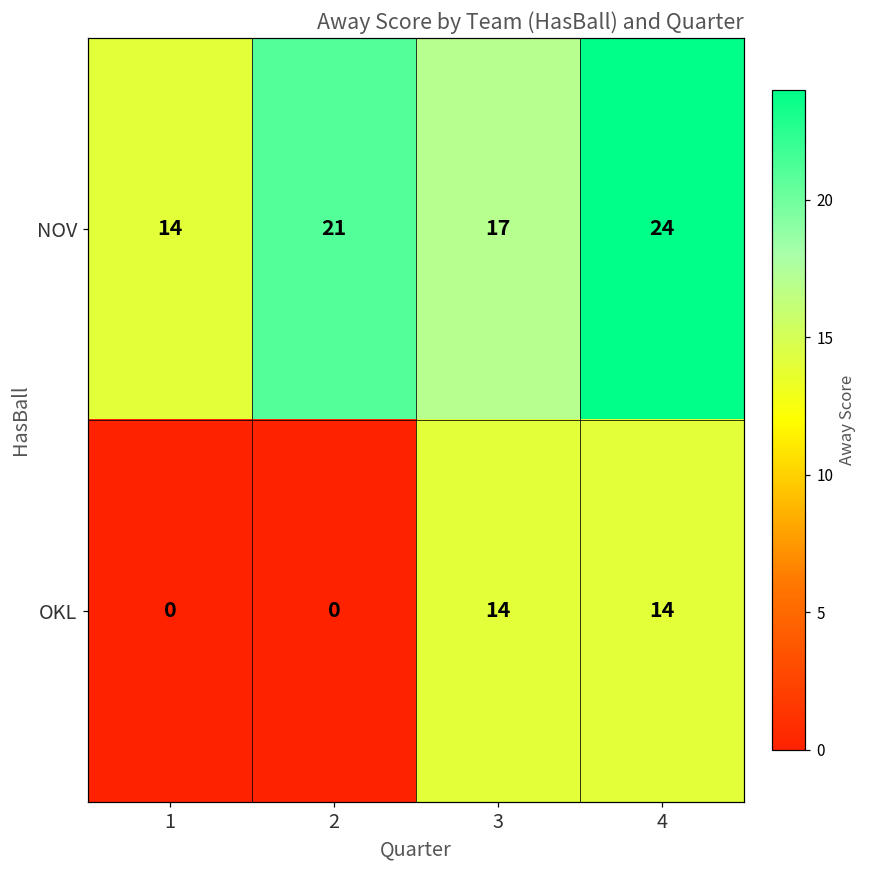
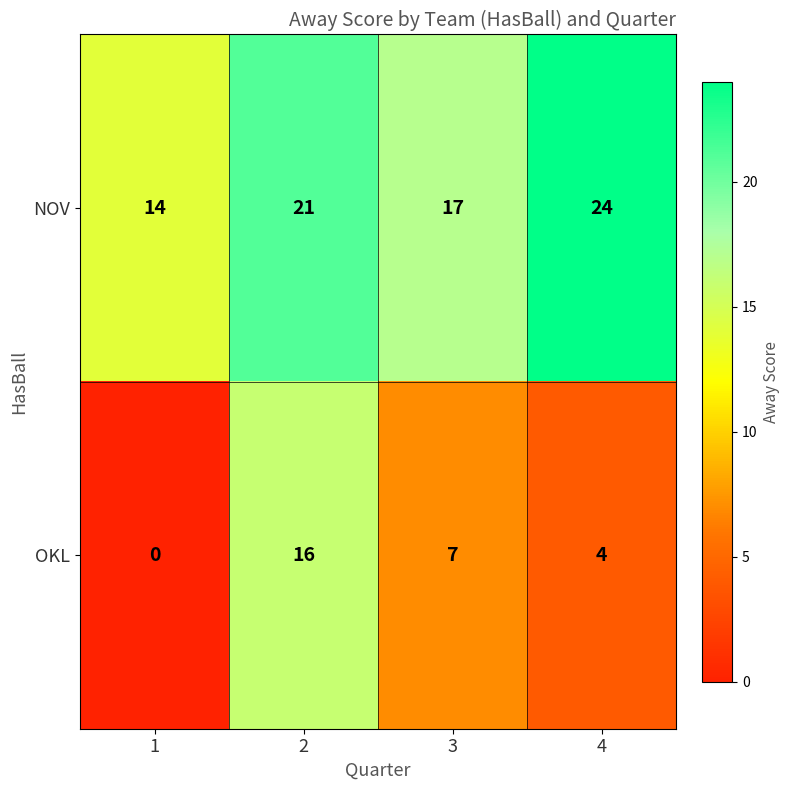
  {
    "NOV": {
      "1": 14,
      "2": 21,
      "3": 17,
      "4": 24
    },
    "OKL": {
      "1": 0,
-     "2": 0,
-     "3": 14,
-     "4": 14
+     "2": 16,
+     "3": 7,
+     "4": 4
    }
  }
